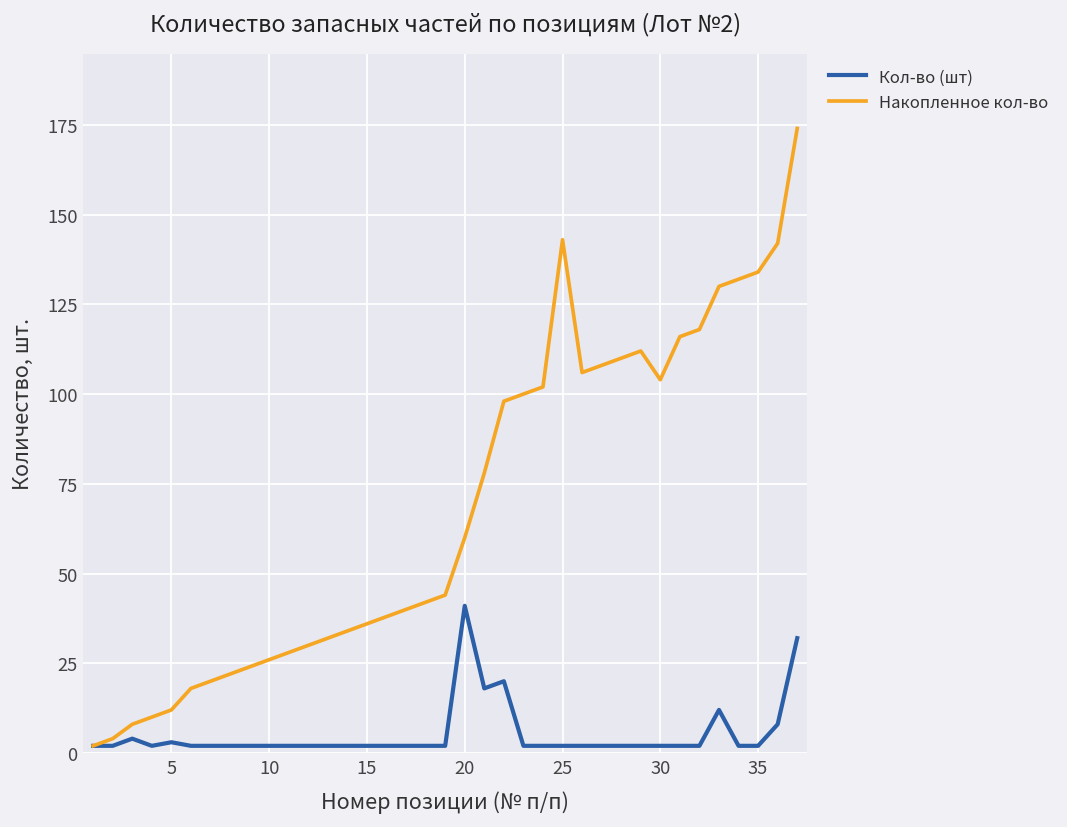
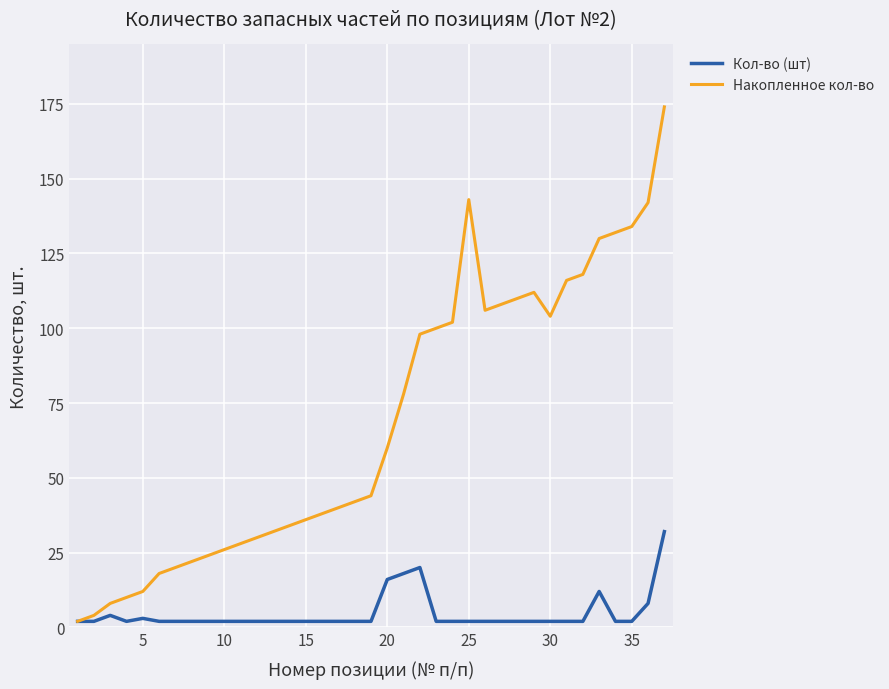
  {
    "Кол-во (шт)": {
      "5": 3,
      "10": 2,
      "15": 2,
-     "20": 41,
+     "20": 16,
      "25": 2,
      "30": 2,
      "35": 2
    },
    "Накопленное кол-во": {
      "5": 12,
      "10": 26,
      "15": 36,
      "20": 60,
      "25": 143,
      "30": 104,
      "35": 134
    }
  }
